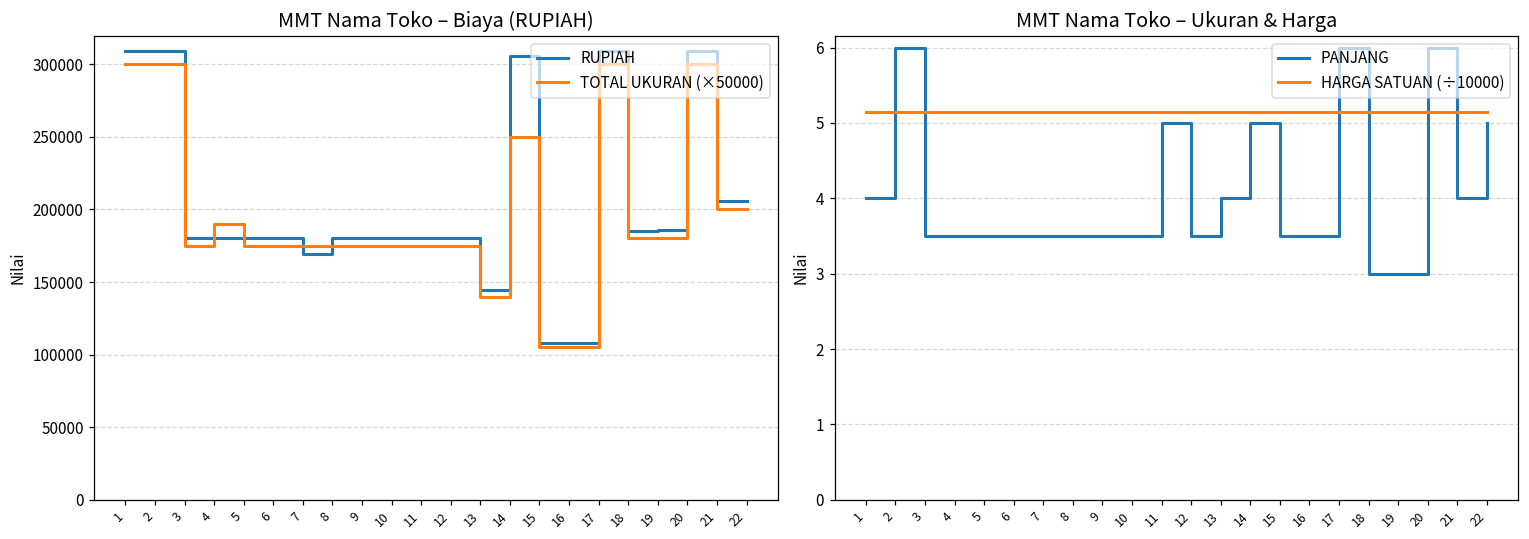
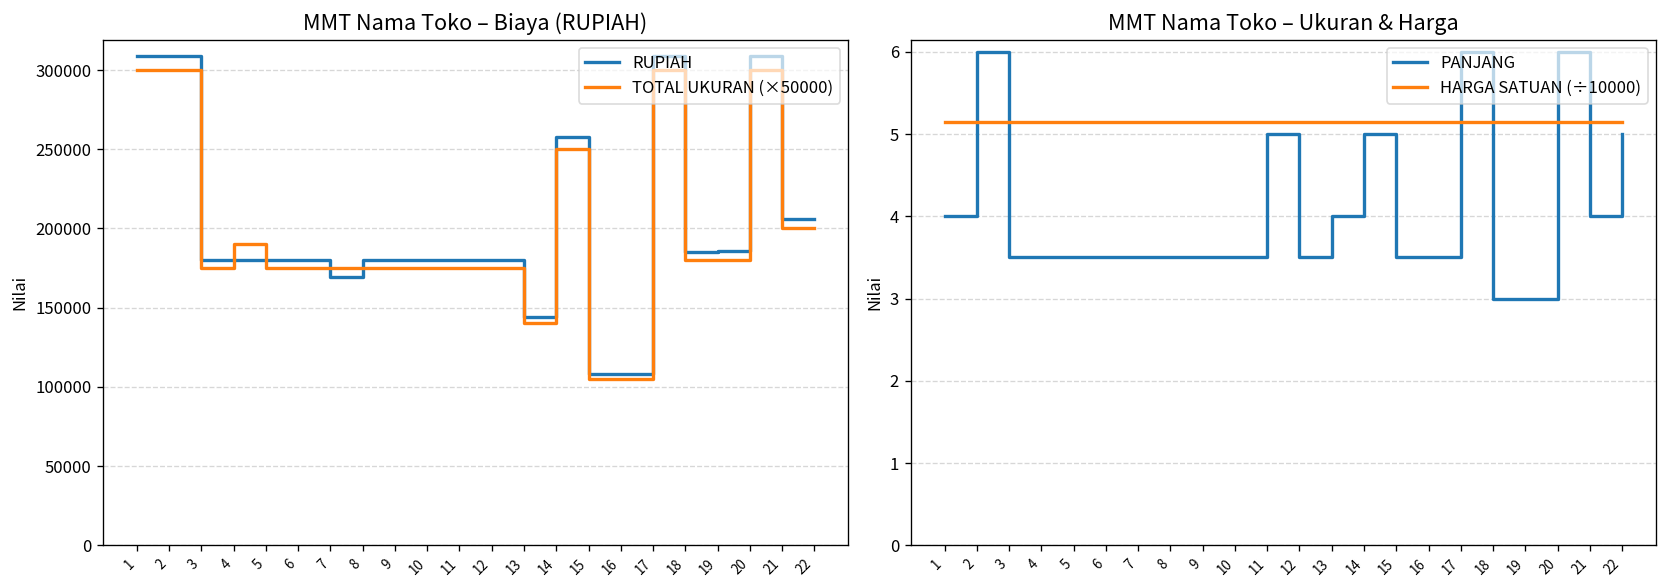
  {
    "MMT Nama Toko – Biaya (RUPIAH)": {
      "RUPIAH": {
        "1": 309000,
        "2": 309000,
        "3": 180000,
        "4": 180000,
        "5": 180000,
        "6": 180000,
        "7": 169000,
        "8": 180000,
        "9": 180000,
        "10": 180000,
        "11": 180000,
        "12": 180000,
        "13": 144000,
-       "14": 305000,
+       "14": 258000,
        "15": 108000,
        "16": 108000,
        "18": 185000,
        "19": 186000,
        "21": 206000,
        "22": 206000
      },
      "TOTAL UKURAN (×50000)": {
        "1": 300000,
        "2": 300000,
        "3": 175000,
        "4": 190000,
        "5": 175000,
        "6": 175000,
        "7": 175000,
        "8": 175000,
        "9": 175000,
        "10": 175000,
        "11": 175000,
        "12": 175000,
        "13": 140000,
        "14": 250000,
        "15": 105000,
        "16": 105000,
        "18": 180000,
        "19": 180000,
        "21": 200000,
        "22": 200000
      }
    },
    "MMT Nama Toko – Ukuran & Harga": {
      "PANJANG": {
        "1": 4.0,
        "2": 6.0,
        "3": 3.5,
        "4": 3.5,
        "5": 3.5,
        "6": 3.5,
        "7": 3.5,
        "8": 3.5,
        "9": 3.5,
        "10": 3.5,
        "11": 5.0,
        "12": 3.5,
        "13": 4.0,
        "14": 5.0,
        "15": 3.5,
        "16": 3.5,
        "18": 3.0,
        "19": 3.0,
        "21": 4.0,
        "22": 5.0
      },
      "HARGA SATUAN (÷10000)": {
        "1": 5.2,
        "2": 5.2,
        "3": 5.2,
        "4": 5.2,
        "5": 5.2,
        "6": 5.2,
        "7": 5.2,
        "8": 5.2,
        "9": 5.2,
        "10": 5.2,
        "11": 5.2,
        "12": 5.2,
        "13": 5.2,
        "14": 5.2,
        "15": 5.2,
        "16": 5.2,
        "17": 5.2,
        "18": 5.2,
        "19": 5.2,
        "20": 5.2,
        "21": 5.2,
        "22": 5.2
      }
    }
  }
